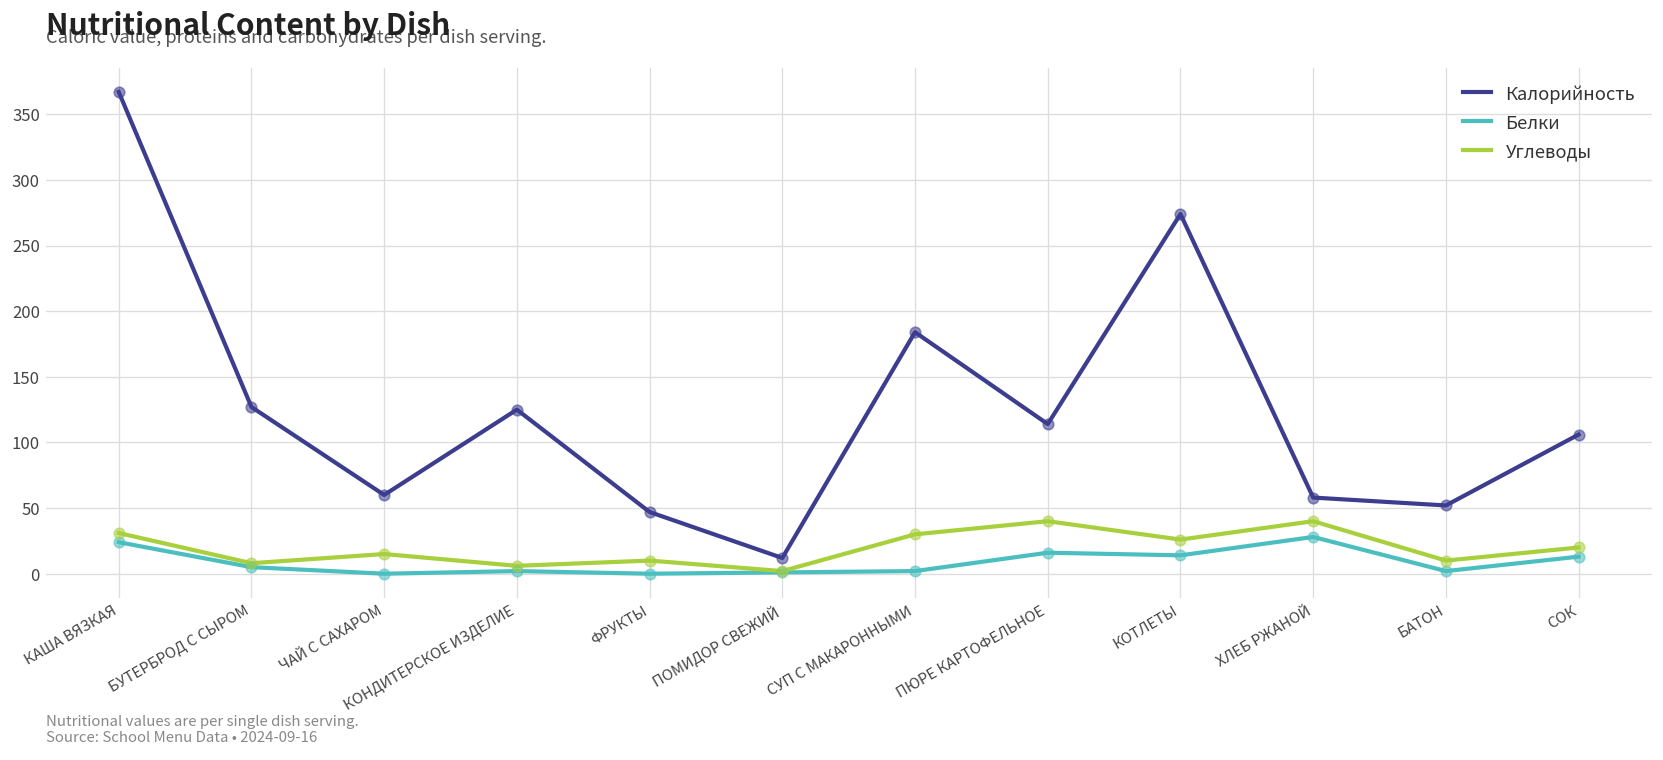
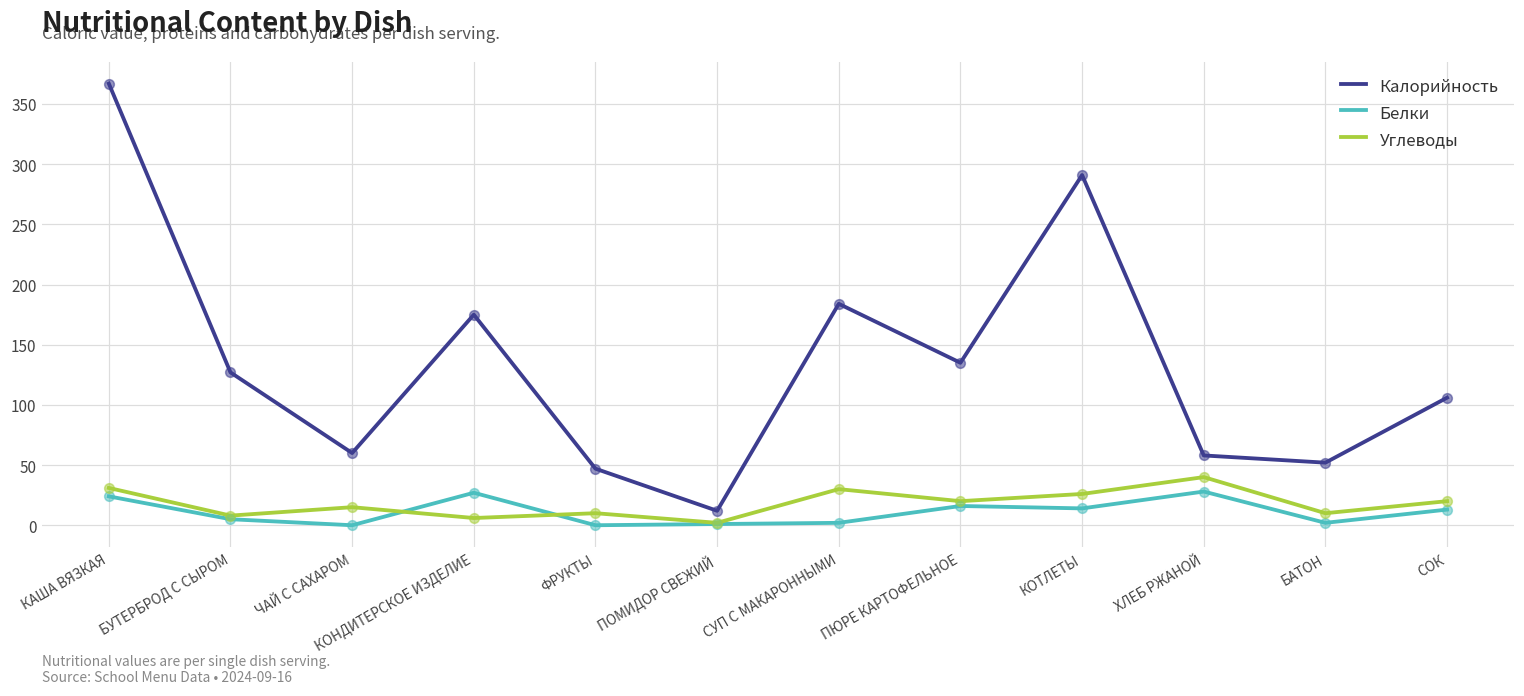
  {
    "Калорийность": {
      "КАША ВЯЗКАЯ": 367,
      "БУТЕРБРОД С СЫРОМ": 127,
      "ЧАЙ С САХАРОМ": 60,
-     "КОНДИТЕРСКОЕ ИЗДЕЛИЕ": 125,
+     "КОНДИТЕРСКОЕ ИЗДЕЛИЕ": 175,
      "ФРУКТЫ": 47,
      "ПОМИДОР СВЕЖИЙ": 12,
      "СУП С МАКАРОННЫМИ": 184,
-     "ПЮРЕ КАРТОФЕЛЬНОЕ": 114,
-     "КОТЛЕТЫ": 274,
+     "ПЮРЕ КАРТОФЕЛЬНОЕ": 135,
+     "КОТЛЕТЫ": 291,
      "ХЛЕБ РЖАНОЙ": 58,
      "БАТОН": 52,
      "СОК": 106
    },
    "Белки": {
      "КАША ВЯЗКАЯ": 24,
      "БУТЕРБРОД С СЫРОМ": 5,
      "ЧАЙ С САХАРОМ": 0,
-     "КОНДИТЕРСКОЕ ИЗДЕЛИЕ": 2,
+     "КОНДИТЕРСКОЕ ИЗДЕЛИЕ": 27,
      "ФРУКТЫ": 0,
      "СУП С МАКАРОННЫМИ": 2,
      "ПЮРЕ КАРТОФЕЛЬНОЕ": 16,
      "КОТЛЕТЫ": 14,
      "ХЛЕБ РЖАНОЙ": 28,
      "БАТОН": 2,
      "СОК": 13
    },
    "Углеводы": {
      "КАША ВЯЗКАЯ": 31,
      "БУТЕРБРОД С СЫРОМ": 8,
      "ЧАЙ С САХАРОМ": 15,
      "КОНДИТЕРСКОЕ ИЗДЕЛИЕ": 6,
      "ФРУКТЫ": 10,
      "СУП С МАКАРОННЫМИ": 30,
-     "ПЮРЕ КАРТОФЕЛЬНОЕ": 40,
+     "ПЮРЕ КАРТОФЕЛЬНОЕ": 20,
      "КОТЛЕТЫ": 26,
      "ХЛЕБ РЖАНОЙ": 40,
      "БАТОН": 10,
      "СОК": 20
    }
  }
